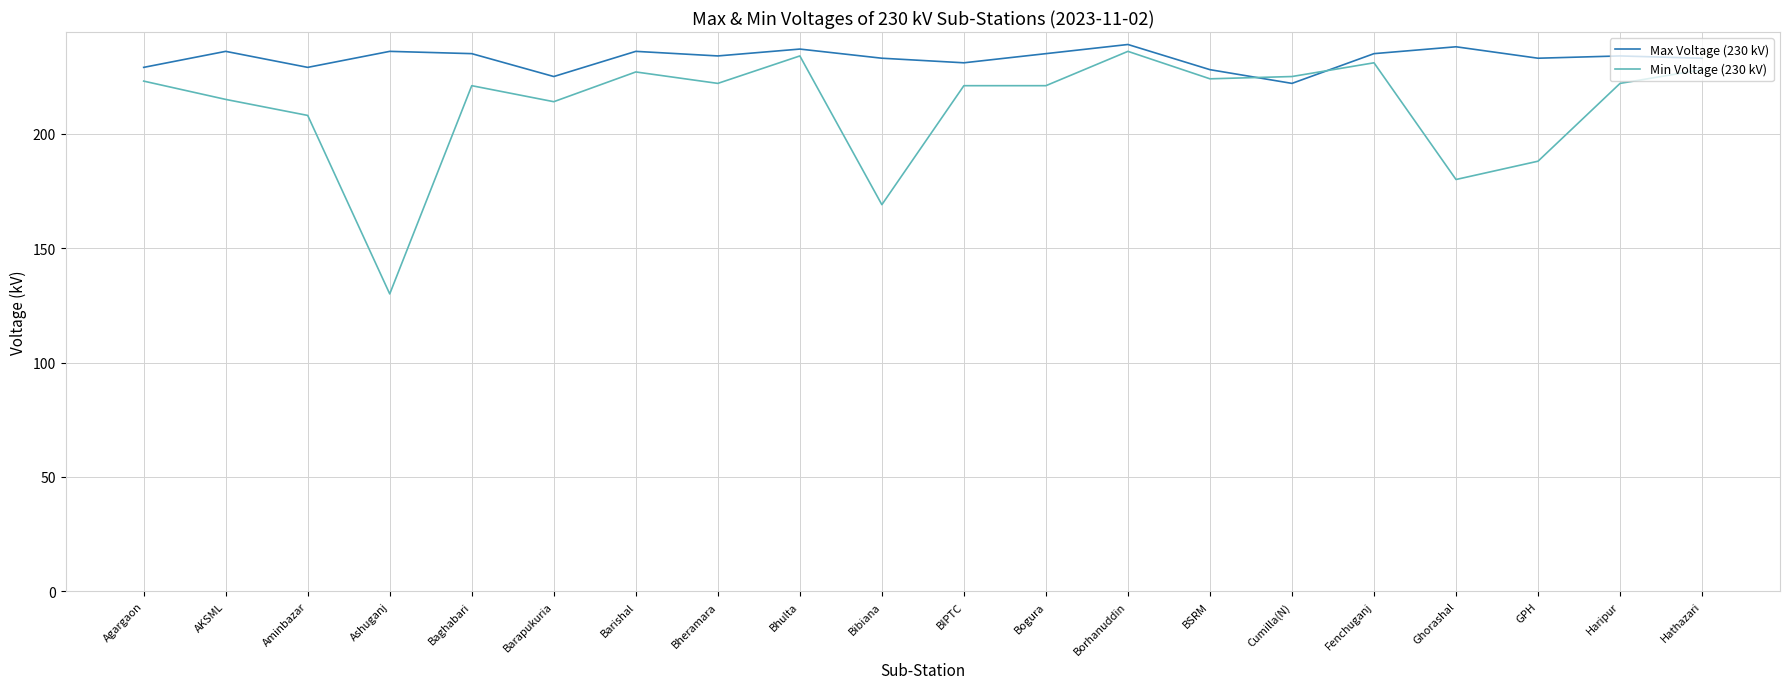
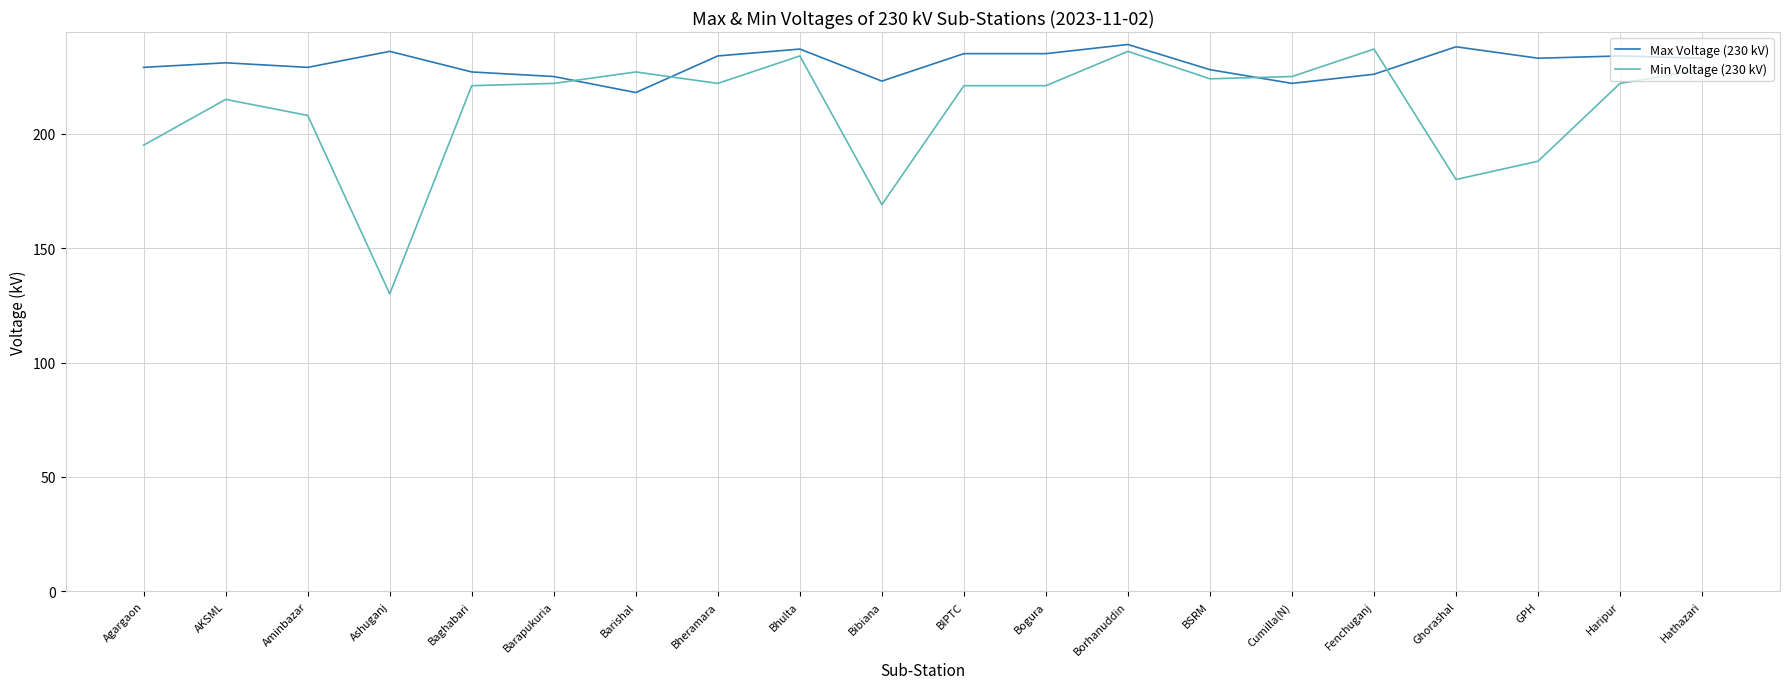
  {
    "Max Voltage (230 kV)": {
      "Agargaon": 229,
-     "AKSML": 236,
+     "AKSML": 231,
      "Aminbazar": 229,
      "Ashuganj": 236,
-     "Baghabari": 235,
+     "Baghabari": 227,
      "Barapukuria": 225,
-     "Barishal": 236,
+     "Barishal": 218,
      "Bheramara": 234,
      "Bhulta": 237,
-     "Bibiana": 233,
-     "BIPTC": 231,
+     "Bibiana": 223,
+     "BIPTC": 235,
      "Bogura": 235,
      "Borhanuddin": 239,
      "BSRM": 228,
      "Cumilla(N)": 222,
-     "Fenchuganj": 235,
+     "Fenchuganj": 226,
      "Ghorashal": 238,
      "GPH": 233
    },
    "Min Voltage (230 kV)": {
-     "Agargaon": 223,
+     "Agargaon": 195,
      "AKSML": 215,
      "Aminbazar": 208,
      "Ashuganj": 130,
      "Baghabari": 221,
-     "Barapukuria": 214,
+     "Barapukuria": 222,
      "Barishal": 227,
      "Bheramara": 222,
      "Bhulta": 234,
      "Bibiana": 169,
      "BIPTC": 221,
      "Bogura": 221,
      "Borhanuddin": 236,
      "BSRM": 224,
      "Cumilla(N)": 225,
-     "Fenchuganj": 231,
+     "Fenchuganj": 237,
      "Ghorashal": 180,
      "GPH": 188,
      "Haripur": 222
    }
  }
